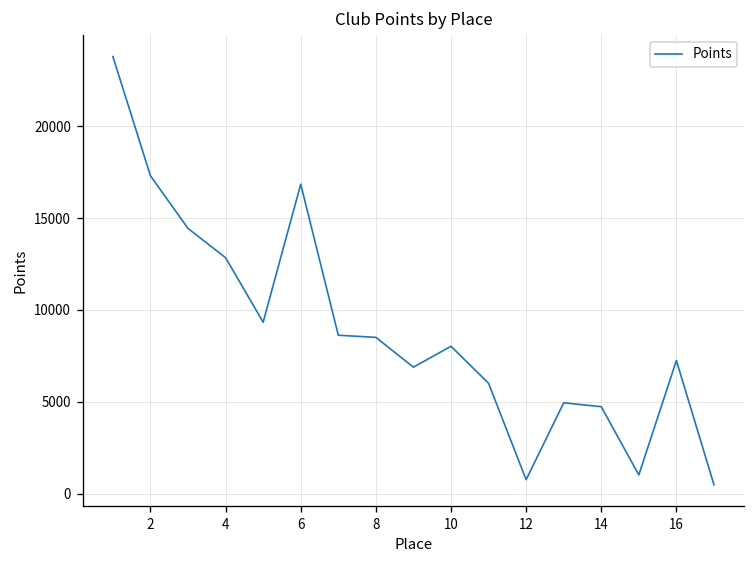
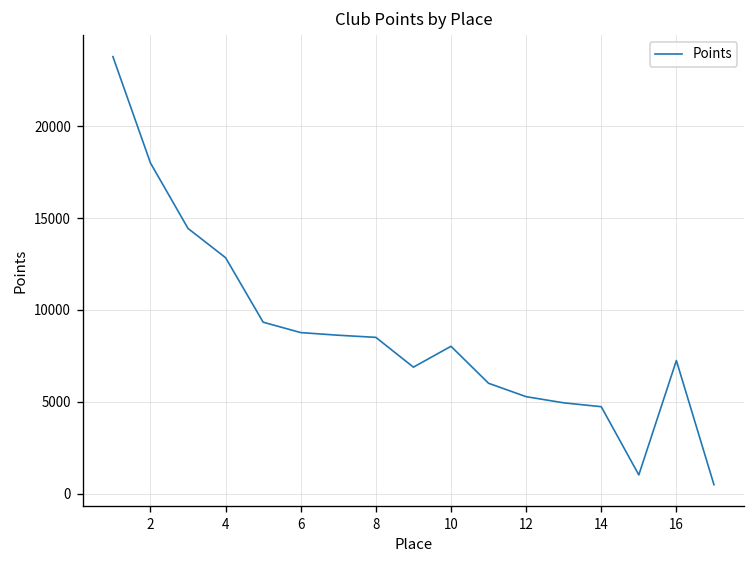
  {
-   "2": 17300,
+   "2": 18000,
    "4": 12800,
-   "6": 16800,
+   "6": 8800,
    "8": 8500,
    "10": 8000,
-   "12": 800,
+   "12": 5300,
    "14": 4700,
    "16": 7300
  }
